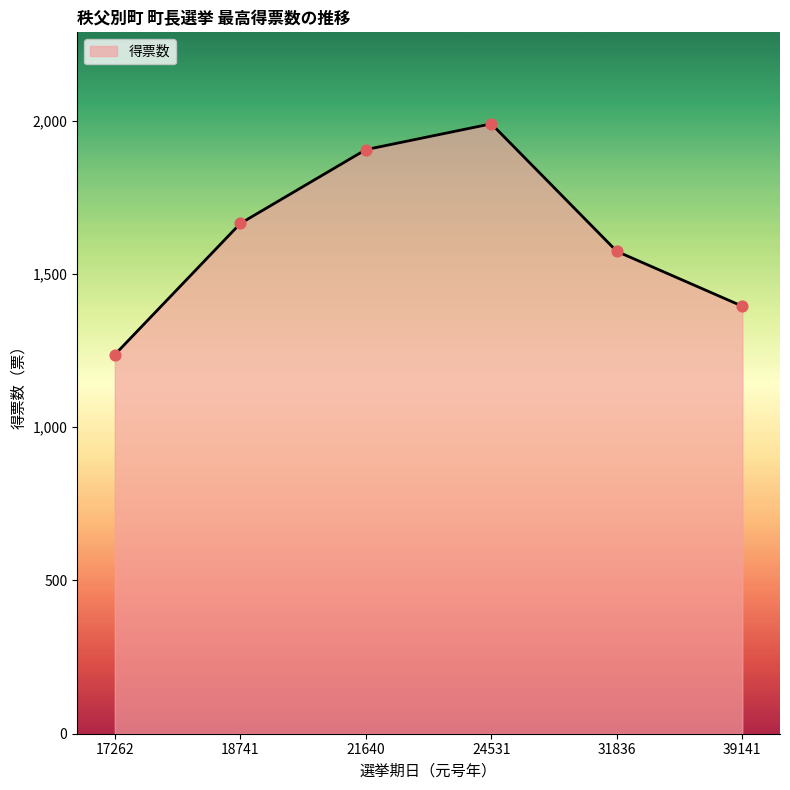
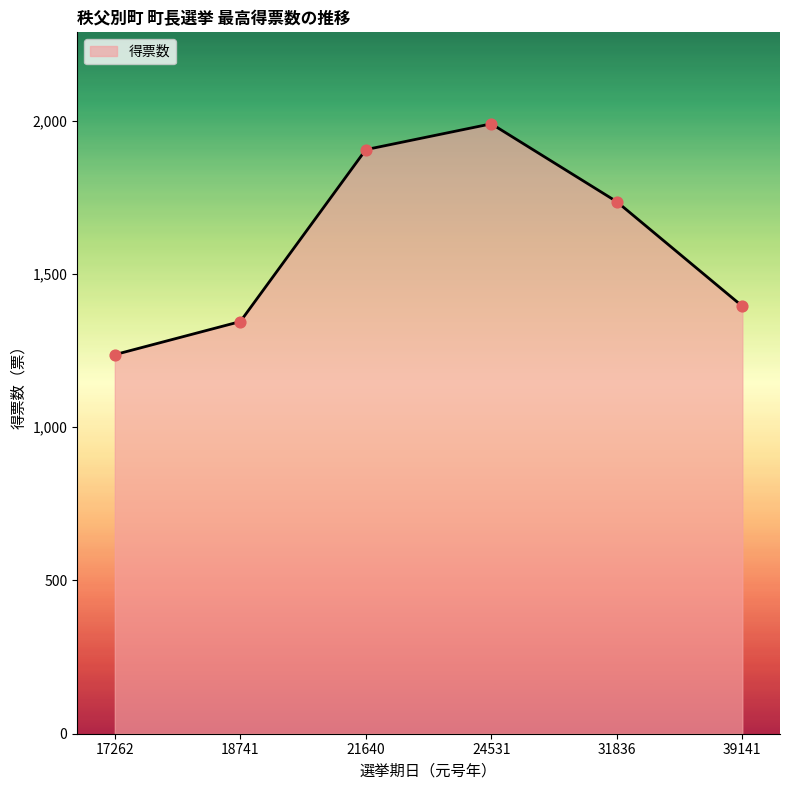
  {
    "17262": "1,240",
-   "18741": "1,670",
+   "18741": "1,350",
    "21640": "1,910",
    "24531": "1,990",
-   "31836": "1,570",
+   "31836": "1,740",
    "39141": "1,400"
  }
